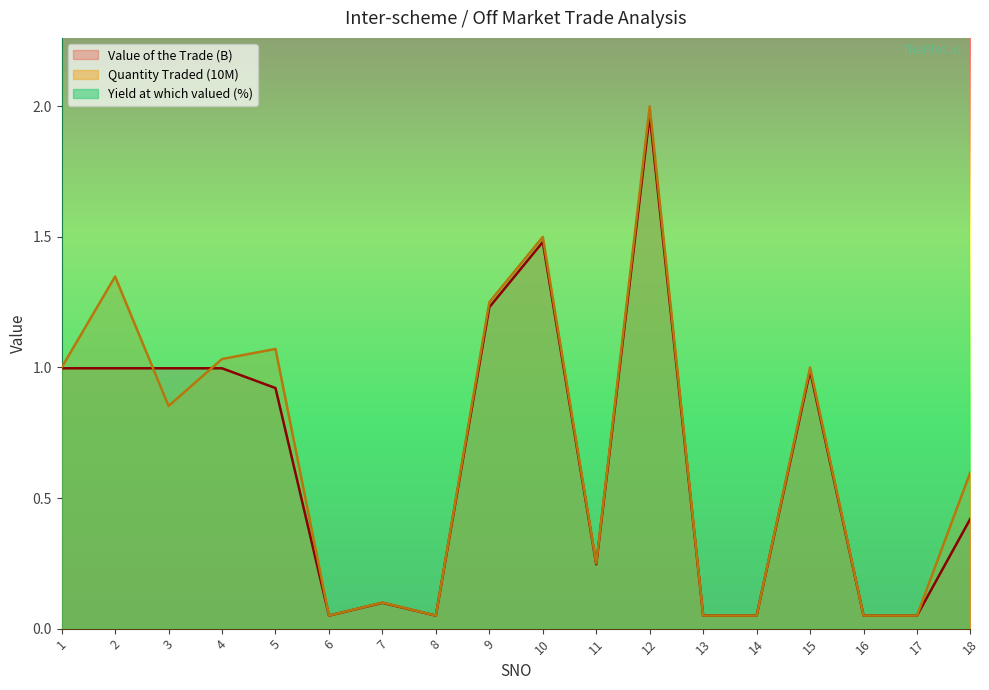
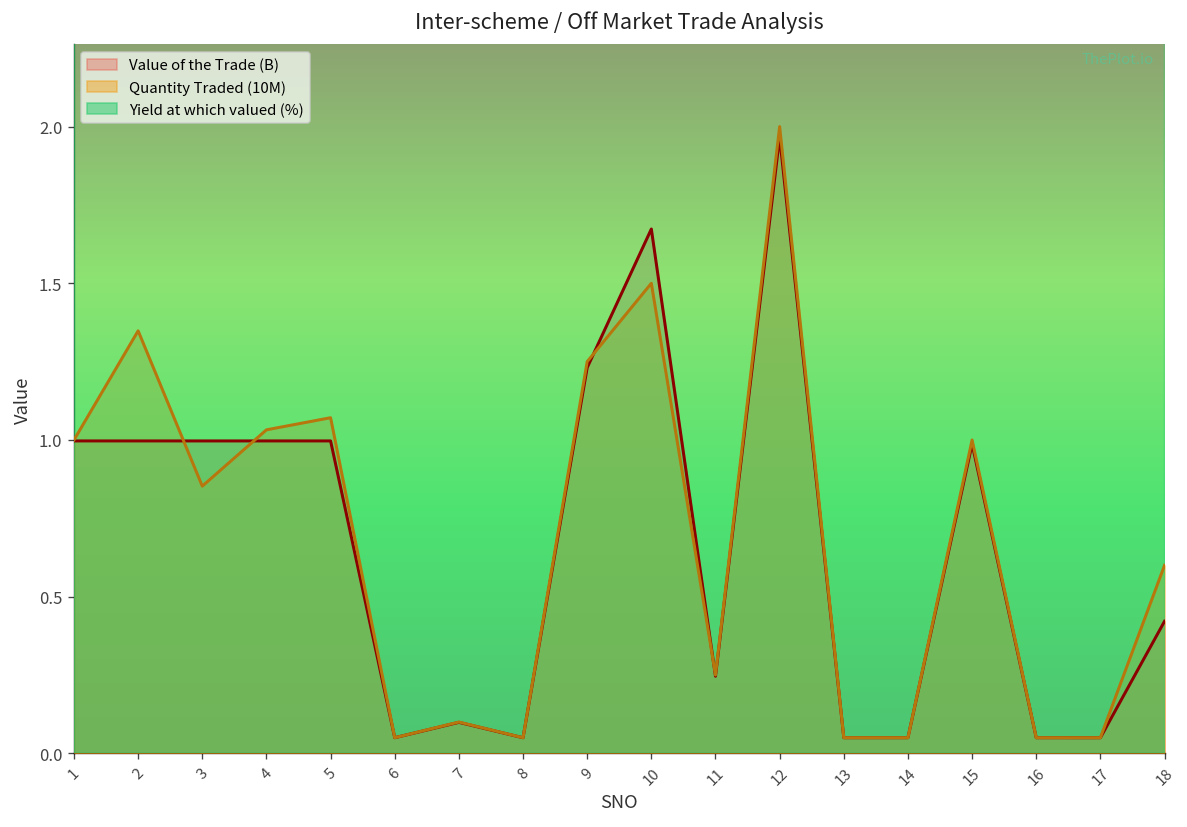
  {
    "Value of the Trade (B)": {
      "2": 1.00,
      "3": 1.00,
      "4": 1.00,
-     "5": 0.92,
+     "5": 1.00,
      "9": 1.23,
-     "10": 1.48,
+     "10": 1.67,
      "12": 1.97,
      "15": 0.99,
      "18": 0.42
    },
    "Quantity Traded (10M)": {
      "2": 1.35,
      "3": 0.85,
      "4": 1.03,
      "5": 1.07,
      "9": 1.25,
      "10": 1.50,
      "12": 2.00,
      "15": 1.00,
      "18": 0.60
    }
  }
